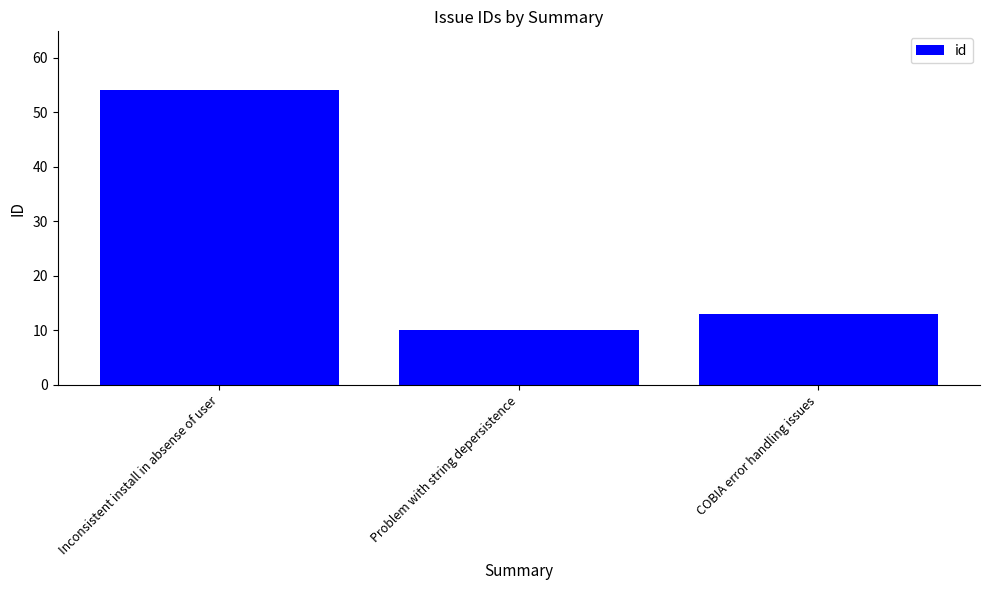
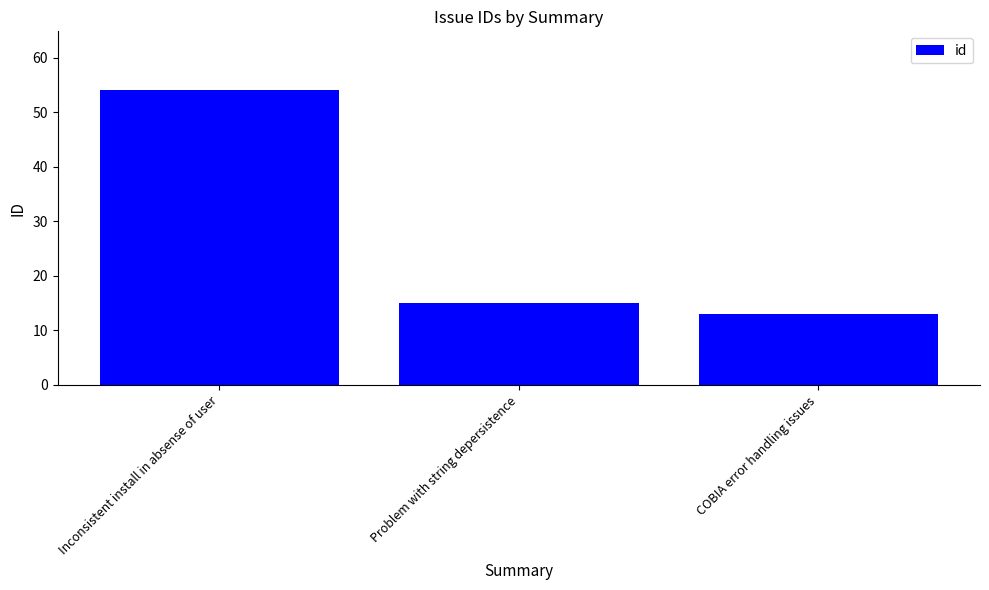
  {
    "Inconsistent install in absense of user": 54,
-   "Problem with string depersistence": 10,
+   "Problem with string depersistence": 15,
    "COBIA error handling issues": 13
  }
